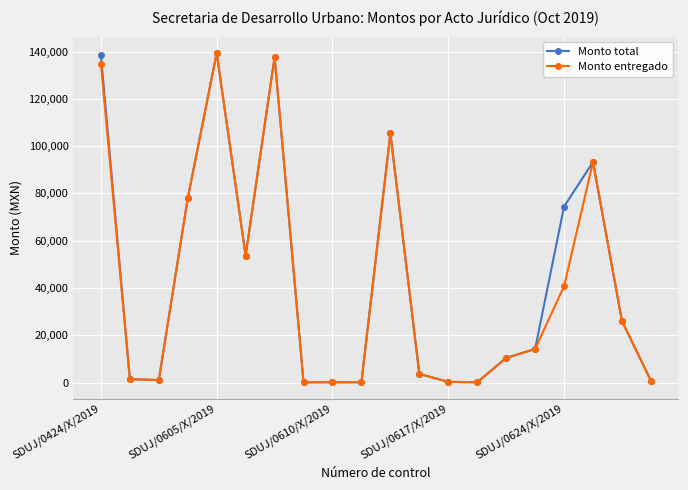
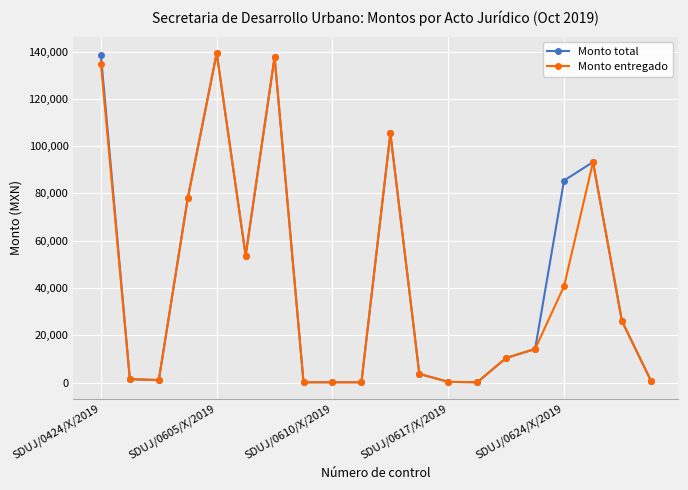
  {
    "Monto total": {
      "SDUJ/0424/X/2019": "138,000",
-     "SDUJ/0624/X/2019": "74,000"
+     "SDUJ/0624/X/2019": "85,000"
    },
    "Monto entregado": {
      "SDUJ/0424/X/2019": "135,000",
      "SDUJ/0624/X/2019": "41,000"
    }
  }
